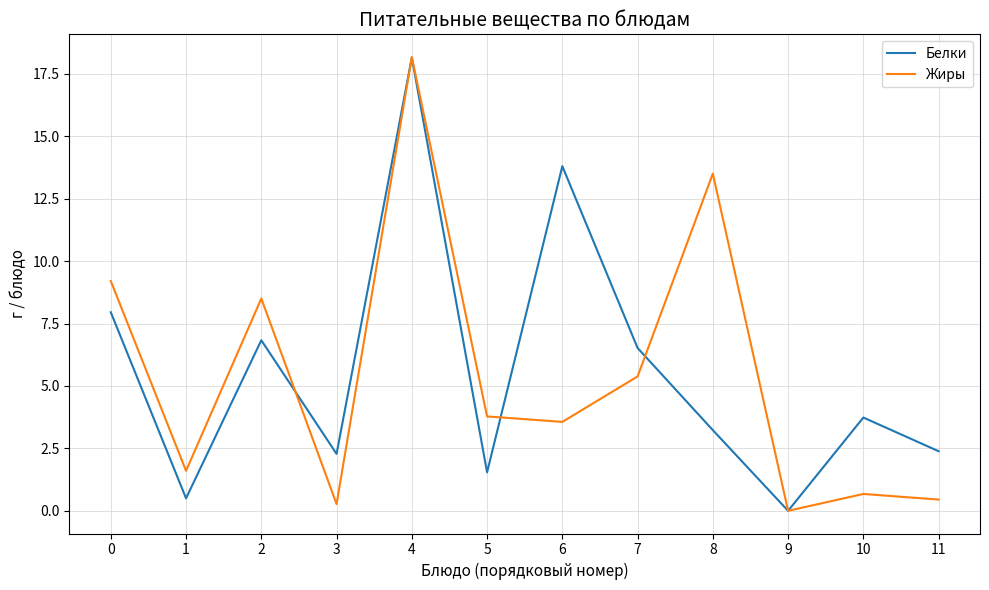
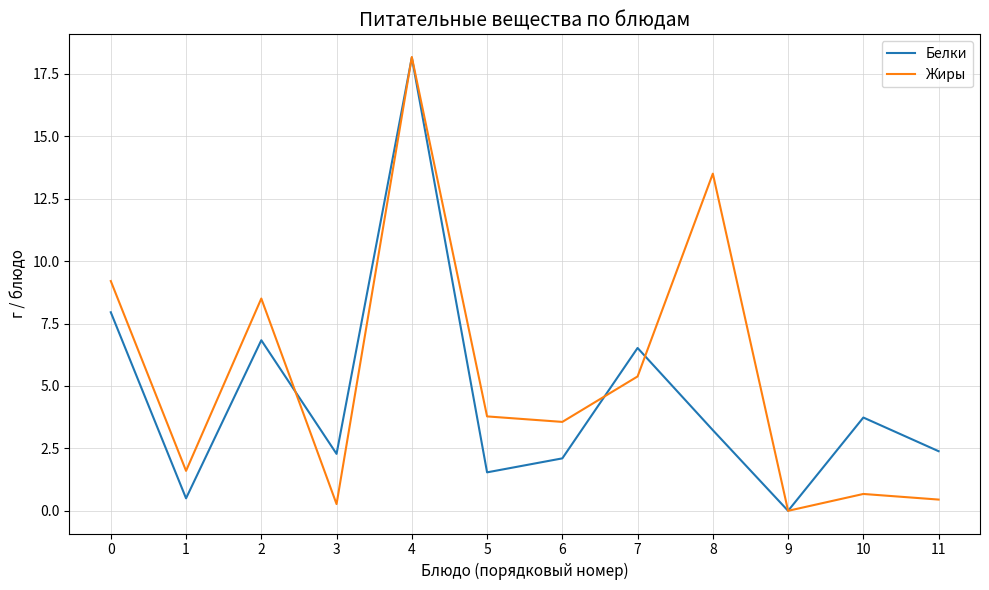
  {
    "Белки": {
      "0": 8.0,
      "1": 0.5,
      "2": 6.8,
      "3": 2.3,
      "5": 1.5,
-     "6": 13.8,
+     "6": 2.1,
      "7": 6.5,
      "8": 3.2,
      "10": 3.7,
      "11": 2.4
    },
    "Жиры": {
      "0": 9.2,
      "1": 1.6,
      "2": 8.5,
      "3": 0.3,
      "5": 3.8,
      "6": 3.6,
      "7": 5.4,
      "8": 13.5,
      "10": 0.7,
      "11": 0.5
    }
  }
